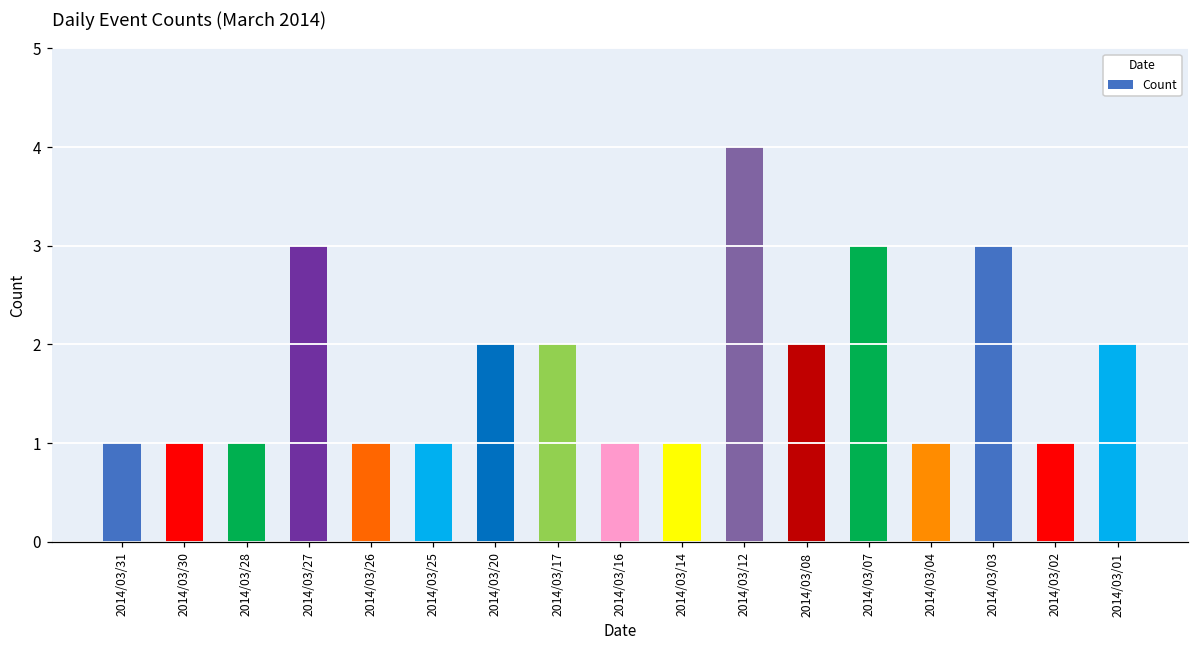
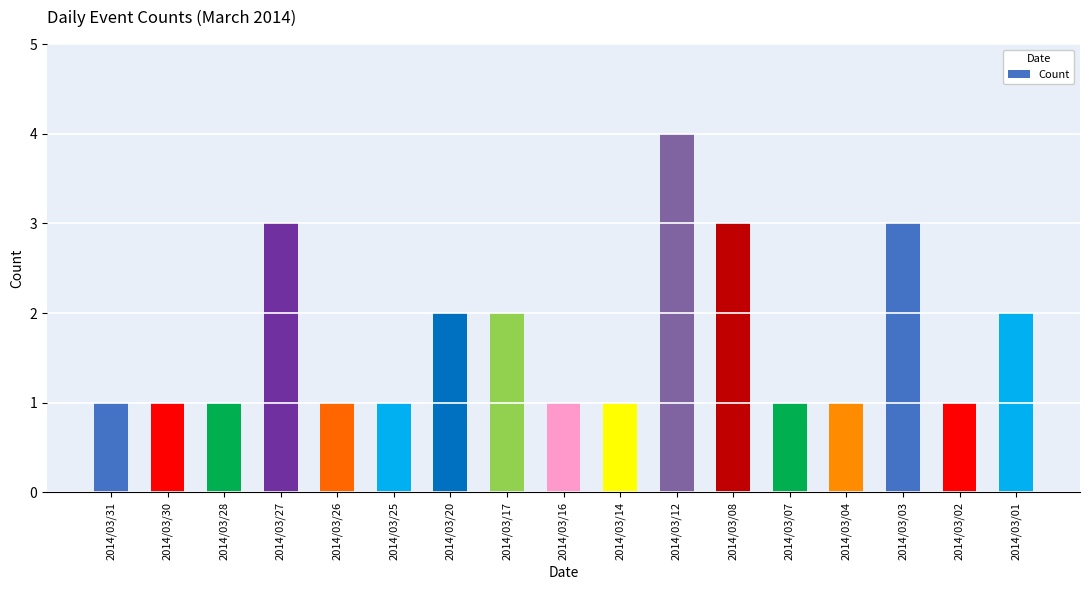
  {
    "2014/03/31": 1,
    "2014/03/30": 1,
    "2014/03/28": 1,
    "2014/03/27": 3,
    "2014/03/26": 1,
    "2014/03/25": 1,
    "2014/03/20": 2,
    "2014/03/17": 2,
    "2014/03/16": 1,
    "2014/03/14": 1,
    "2014/03/12": 4,
-   "2014/03/08": 2,
-   "2014/03/07": 3,
+   "2014/03/08": 3,
+   "2014/03/07": 1,
    "2014/03/04": 1,
    "2014/03/03": 3,
    "2014/03/02": 1,
    "2014/03/01": 2
  }
